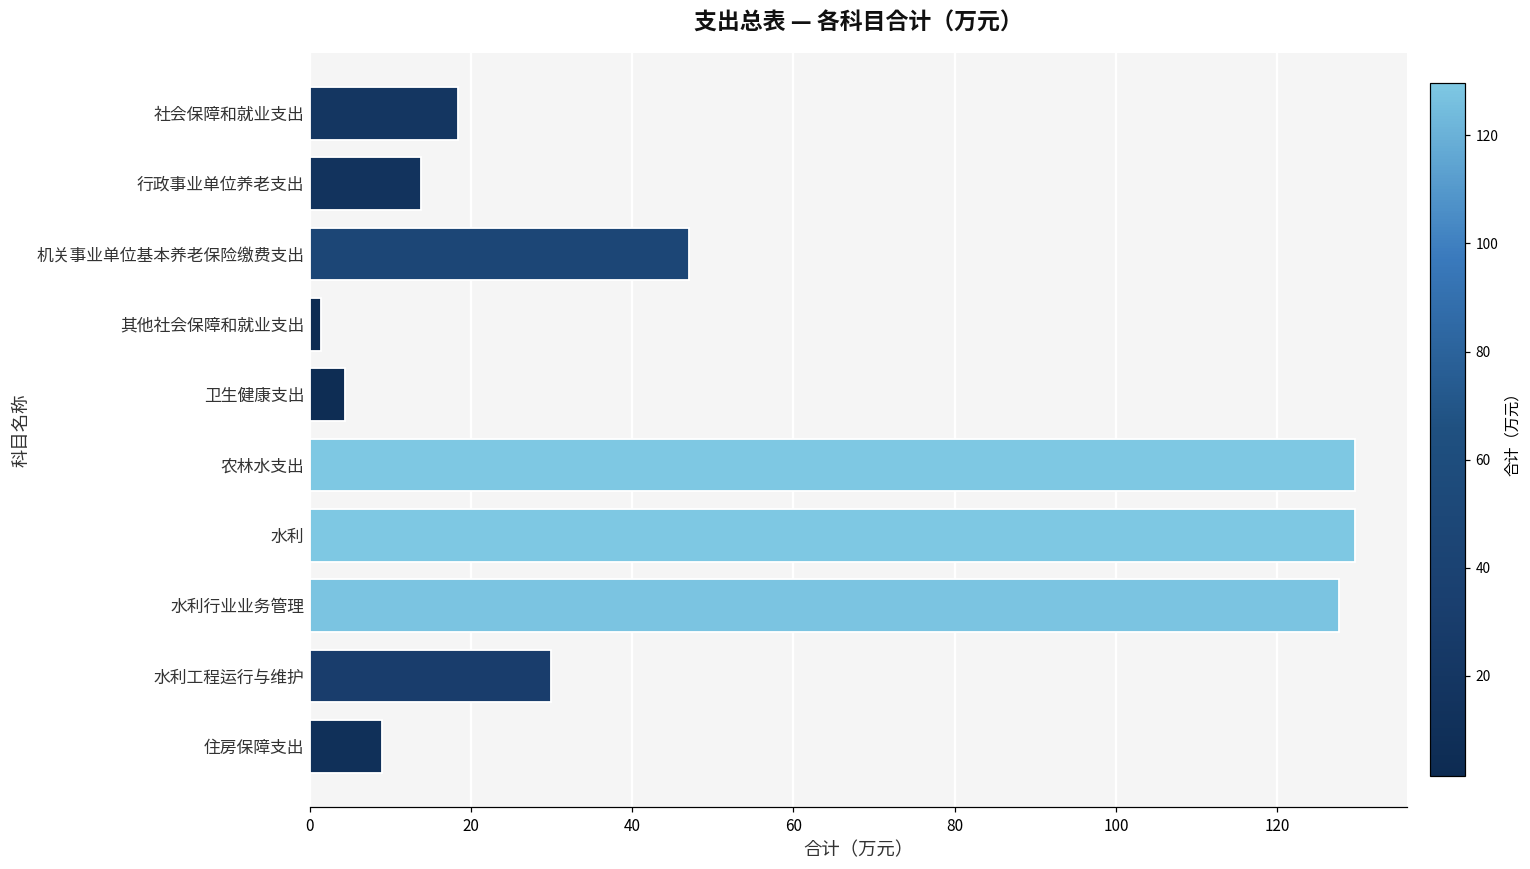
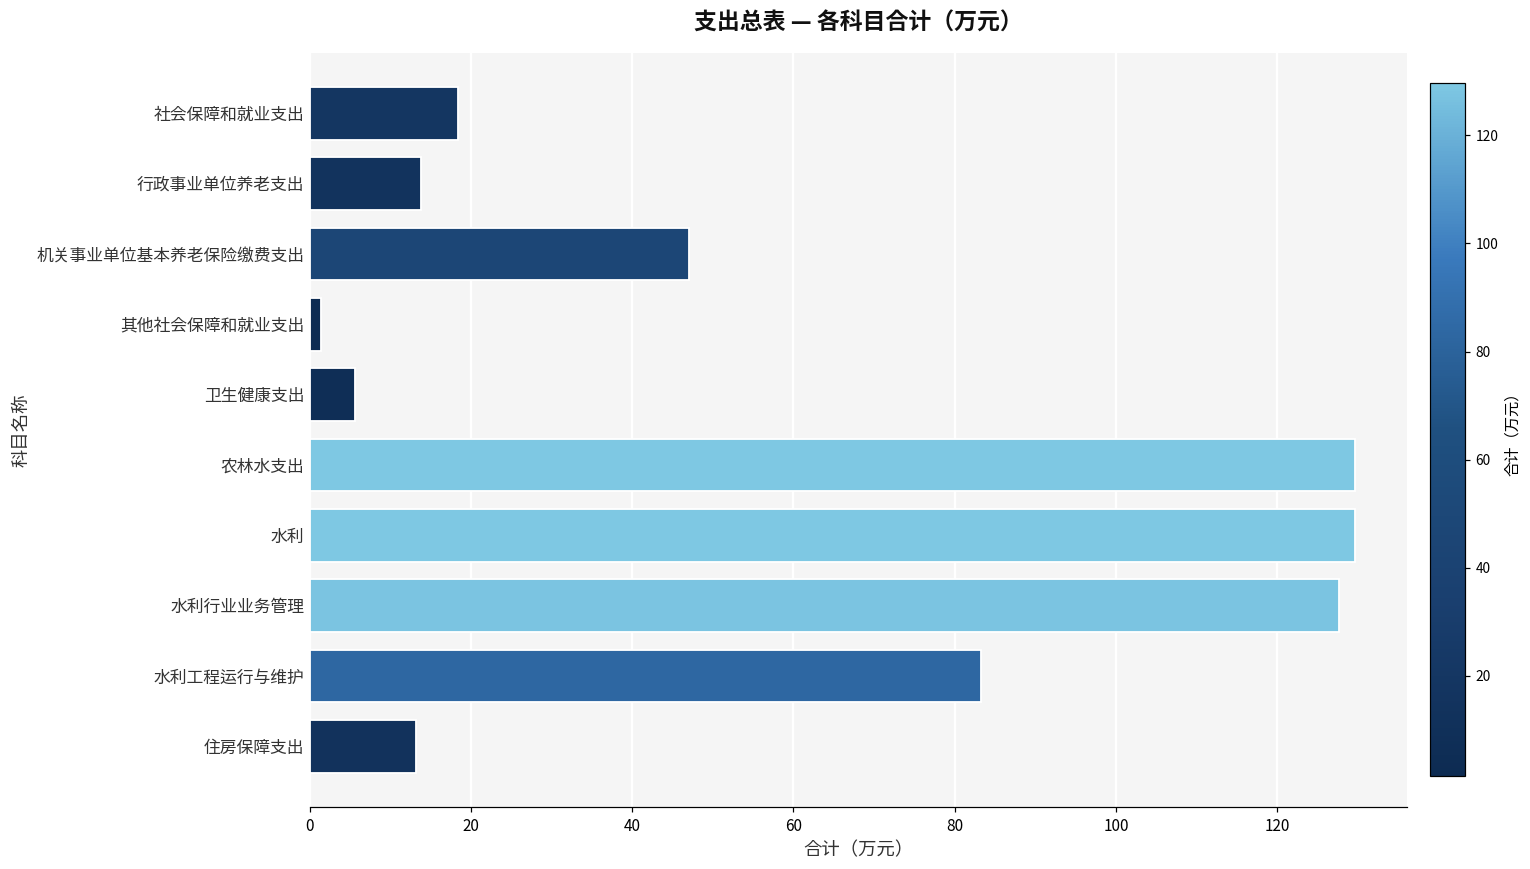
  {
    "社会保障和就业支出": 18,
    "行政事业单位养老支出": 14,
    "机关事业单位基本养老保险缴费支出": 47,
    "其他社会保障和就业支出": 1,
-   "卫生健康支出": 4,
+   "卫生健康支出": 6,
    "农林水支出": 130,
    "水利": 130,
    "水利行业业务管理": 128,
-   "水利工程运行与维护": 30,
-   "住房保障支出": 9
+   "水利工程运行与维护": 83,
+   "住房保障支出": 13
  }
